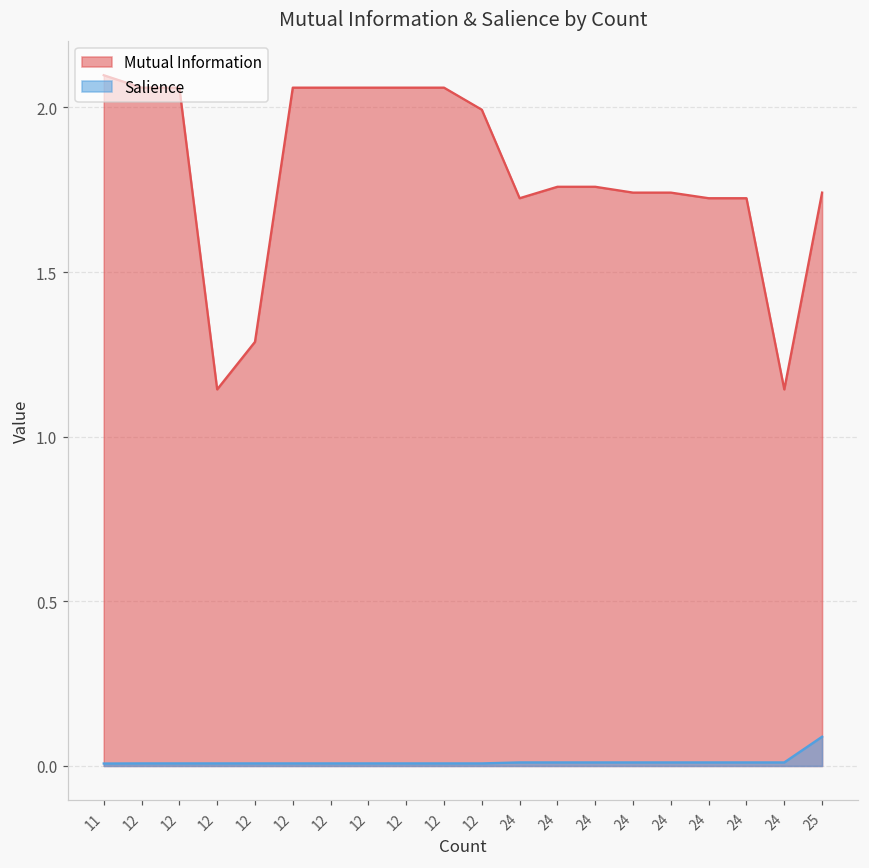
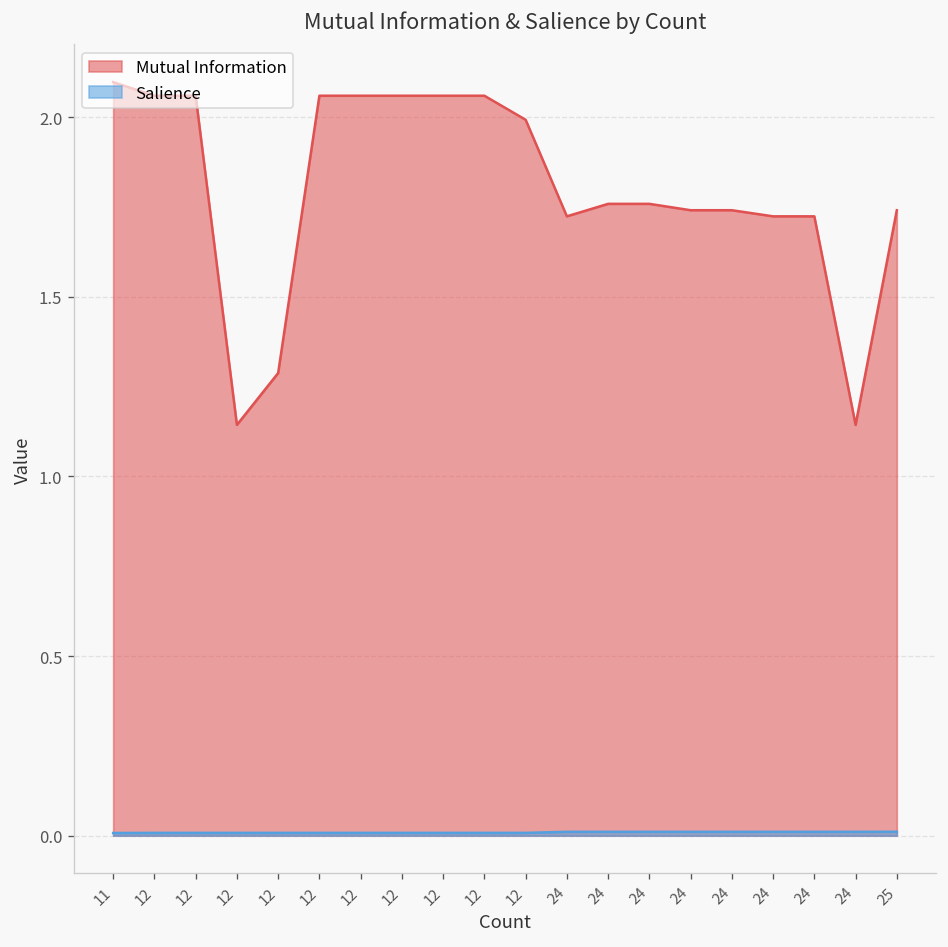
  {
    "Mutual Information": {
      "25": 1.74
    },
    "Salience": {
      "11": 0.01,
-     "25": 0.09
+     "25": 0.01
    }
  }
